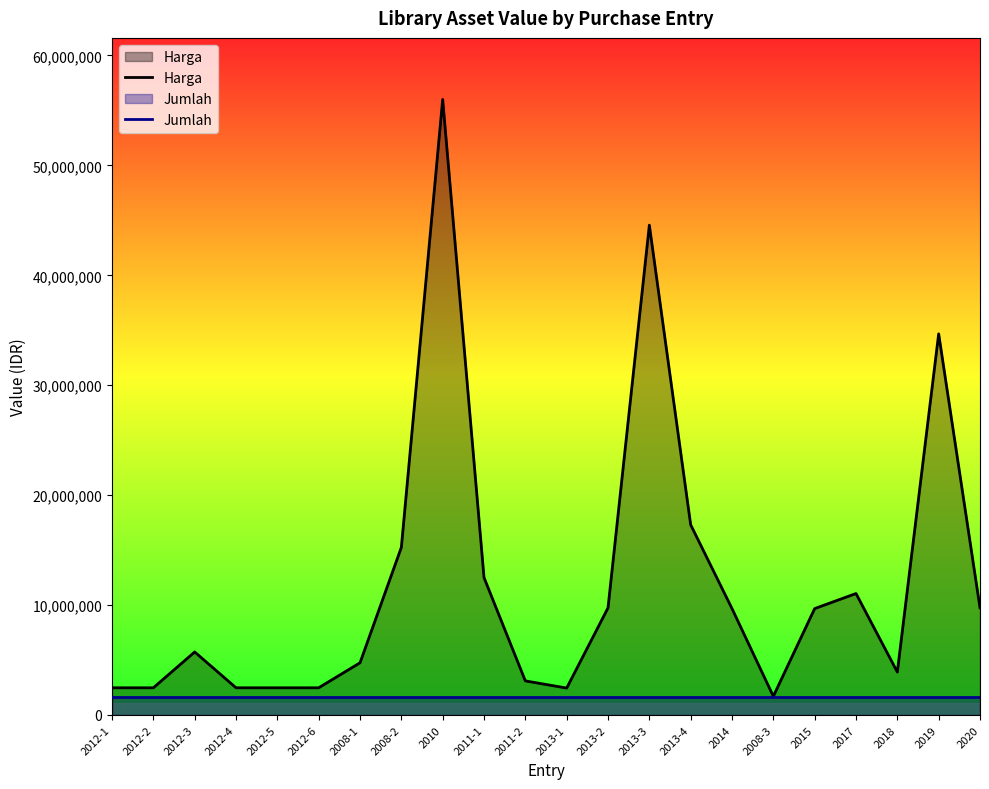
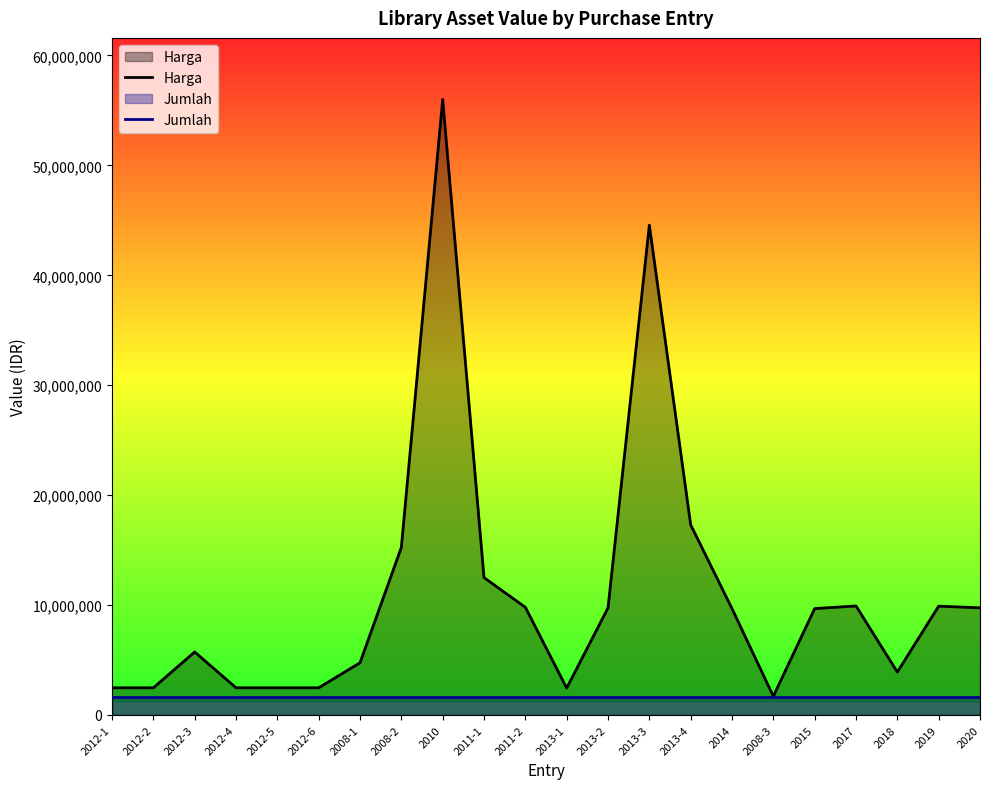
  {
    "Harga": {
      "2012-1": "2,500,000",
      "2012-2": "2,500,000",
      "2012-3": "5,700,000",
      "2012-4": "2,500,000",
      "2012-5": "2,500,000",
      "2012-6": "2,500,000",
      "2008-1": "4,800,000",
      "2008-2": "15,300,000",
      "2010": "56,000,000",
      "2011-1": "12,500,000",
-     "2011-2": "3,100,000",
+     "2011-2": "9,800,000",
      "2013-1": "2,500,000",
      "2013-2": "9,700,000",
      "2013-3": "44,600,000",
      "2013-4": "17,300,000",
      "2014": "9,700,000",
      "2015": "9,700,000",
-     "2017": "11,100,000",
+     "2017": "9,900,000",
      "2018": "3,900,000",
-     "2019": "34,700,000",
+     "2019": "9,900,000",
      "2020": "9,800,000"
    },
    "Jumlah": {
      "2012-1": "1,700,000",
      "2012-2": "1,700,000",
      "2012-3": "1,700,000",
      "2012-4": "1,700,000",
      "2012-5": "1,700,000",
      "2012-6": "1,700,000",
      "2008-1": "1,700,000",
      "2008-2": "1,700,000",
      "2010": "1,700,000",
      "2011-1": "1,700,000",
      "2011-2": "1,700,000",
      "2013-1": "1,700,000",
      "2013-2": "1,700,000",
      "2013-3": "1,700,000",
      "2013-4": "1,700,000",
      "2014": "1,700,000",
      "2015": "1,700,000",
      "2017": "1,700,000",
      "2018": "1,700,000",
      "2019": "1,700,000",
      "2020": "1,700,000"
    }
  }
